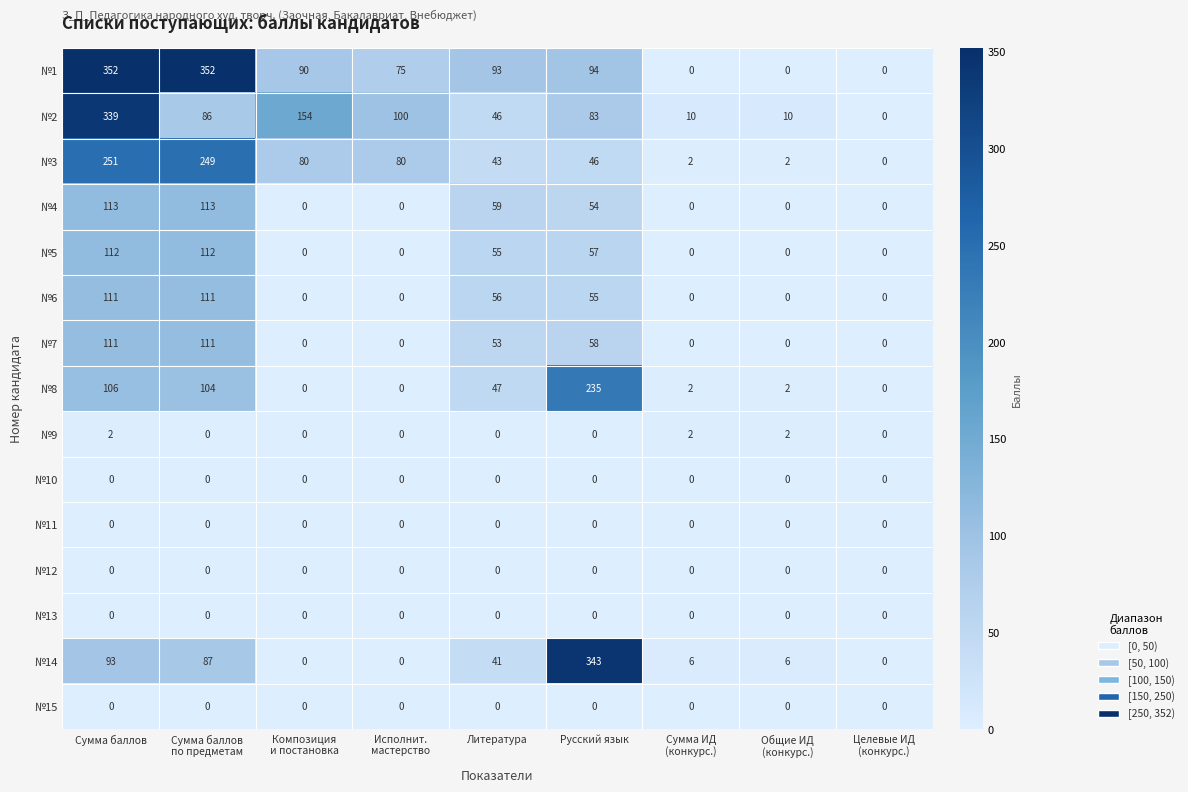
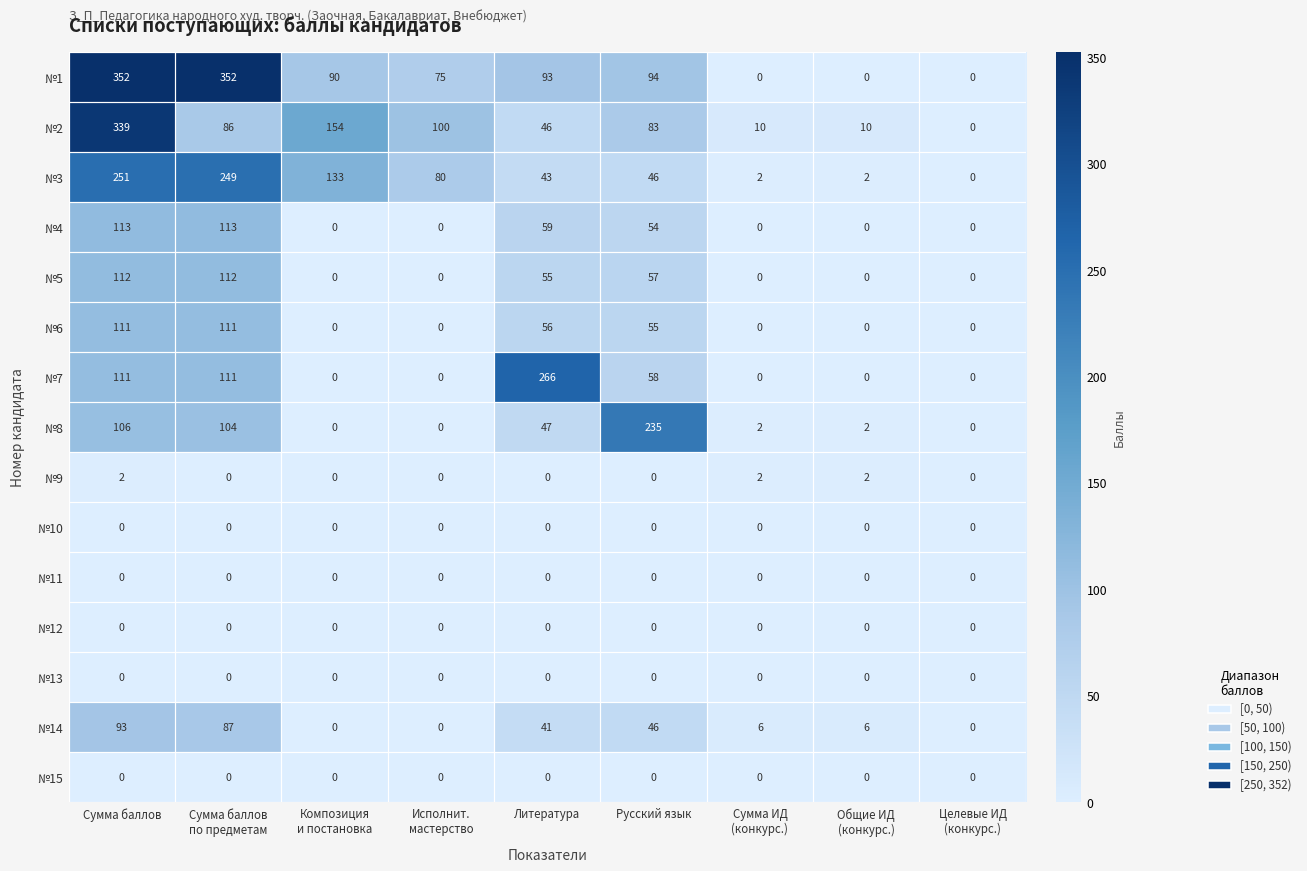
  {
    "№1": {
      "Сумма баллов": 352,
      "Сумма баллов по предметам": 352,
      "Композиция и постановка": 90,
      "Исполнит. мастерство": 75,
      "Литература": 93,
      "Русский язык": 94,
      "Сумма ИД (конкурс.)": 0,
      "Общие ИД (конкурс.)": 0,
      "Целевые ИД (конкурс.)": 0
    },
    "№2": {
      "Сумма баллов": 339,
      "Сумма баллов по предметам": 86,
      "Композиция и постановка": 154,
      "Исполнит. мастерство": 100,
      "Литература": 46,
      "Русский язык": 83,
      "Сумма ИД (конкурс.)": 10,
      "Общие ИД (конкурс.)": 10,
      "Целевые ИД (конкурс.)": 0
    },
    "№3": {
      "Сумма баллов": 251,
      "Сумма баллов по предметам": 249,
-     "Композиция и постановка": 80,
+     "Композиция и постановка": 133,
      "Исполнит. мастерство": 80,
      "Литература": 43,
      "Русский язык": 46,
      "Сумма ИД (конкурс.)": 2,
      "Общие ИД (конкурс.)": 2,
      "Целевые ИД (конкурс.)": 0
    },
    "№4": {
      "Сумма баллов": 113,
      "Сумма баллов по предметам": 113,
      "Композиция и постановка": 0,
      "Исполнит. мастерство": 0,
      "Литература": 59,
      "Русский язык": 54,
      "Сумма ИД (конкурс.)": 0,
      "Общие ИД (конкурс.)": 0,
      "Целевые ИД (конкурс.)": 0
    },
    "№5": {
      "Сумма баллов": 112,
      "Сумма баллов по предметам": 112,
      "Композиция и постановка": 0,
      "Исполнит. мастерство": 0,
      "Литература": 55,
      "Русский язык": 57,
      "Сумма ИД (конкурс.)": 0,
      "Общие ИД (конкурс.)": 0,
      "Целевые ИД (конкурс.)": 0
    },
    "№6": {
      "Сумма баллов": 111,
      "Сумма баллов по предметам": 111,
      "Композиция и постановка": 0,
      "Исполнит. мастерство": 0,
      "Литература": 56,
      "Русский язык": 55,
      "Сумма ИД (конкурс.)": 0,
      "Общие ИД (конкурс.)": 0,
      "Целевые ИД (конкурс.)": 0
    },
    "№7": {
      "Сумма баллов": 111,
      "Сумма баллов по предметам": 111,
      "Композиция и постановка": 0,
      "Исполнит. мастерство": 0,
-     "Литература": 53,
+     "Литература": 266,
      "Русский язык": 58,
      "Сумма ИД (конкурс.)": 0,
      "Общие ИД (конкурс.)": 0,
      "Целевые ИД (конкурс.)": 0
    },
    "№8": {
      "Сумма баллов": 106,
      "Сумма баллов по предметам": 104,
      "Композиция и постановка": 0,
      "Исполнит. мастерство": 0,
      "Литература": 47,
      "Русский язык": 235,
      "Сумма ИД (конкурс.)": 2,
      "Общие ИД (конкурс.)": 2,
      "Целевые ИД (конкурс.)": 0
    },
    "№9": {
      "Сумма баллов": 2,
      "Сумма баллов по предметам": 0,
      "Композиция и постановка": 0,
      "Исполнит. мастерство": 0,
      "Литература": 0,
      "Русский язык": 0,
      "Сумма ИД (конкурс.)": 2,
      "Общие ИД (конкурс.)": 2,
      "Целевые ИД (конкурс.)": 0
    },
    "№10": {
      "Сумма баллов": 0,
      "Сумма баллов по предметам": 0,
      "Композиция и постановка": 0,
      "Исполнит. мастерство": 0,
      "Литература": 0,
      "Русский язык": 0,
      "Сумма ИД (конкурс.)": 0,
      "Общие ИД (конкурс.)": 0,
      "Целевые ИД (конкурс.)": 0
    },
    "№11": {
      "Сумма баллов": 0,
      "Сумма баллов по предметам": 0,
      "Композиция и постановка": 0,
      "Исполнит. мастерство": 0,
      "Литература": 0,
      "Русский язык": 0,
      "Сумма ИД (конкурс.)": 0,
      "Общие ИД (конкурс.)": 0,
      "Целевые ИД (конкурс.)": 0
    },
    "№12": {
      "Сумма баллов": 0,
      "Сумма баллов по предметам": 0,
      "Композиция и постановка": 0,
      "Исполнит. мастерство": 0,
      "Литература": 0,
      "Русский язык": 0,
      "Сумма ИД (конкурс.)": 0,
      "Общие ИД (конкурс.)": 0,
      "Целевые ИД (конкурс.)": 0
    },
    "№13": {
      "Сумма баллов": 0,
      "Сумма баллов по предметам": 0,
      "Композиция и постановка": 0,
      "Исполнит. мастерство": 0,
      "Литература": 0,
      "Русский язык": 0,
      "Сумма ИД (конкурс.)": 0,
      "Общие ИД (конкурс.)": 0,
      "Целевые ИД (конкурс.)": 0
    },
    "№14": {
      "Сумма баллов": 93,
      "Сумма баллов по предметам": 87,
      "Композиция и постановка": 0,
      "Исполнит. мастерство": 0,
      "Литература": 41,
-     "Русский язык": 343,
+     "Русский язык": 46,
      "Сумма ИД (конкурс.)": 6,
      "Общие ИД (конкурс.)": 6,
      "Целевые ИД (конкурс.)": 0
    },
    "№15": {
      "Сумма баллов": 0,
      "Сумма баллов по предметам": 0,
      "Композиция и постановка": 0,
      "Исполнит. мастерство": 0,
      "Литература": 0,
      "Русский язык": 0,
      "Сумма ИД (конкурс.)": 0,
      "Общие ИД (конкурс.)": 0,
      "Целевые ИД (конкурс.)": 0
    }
  }
